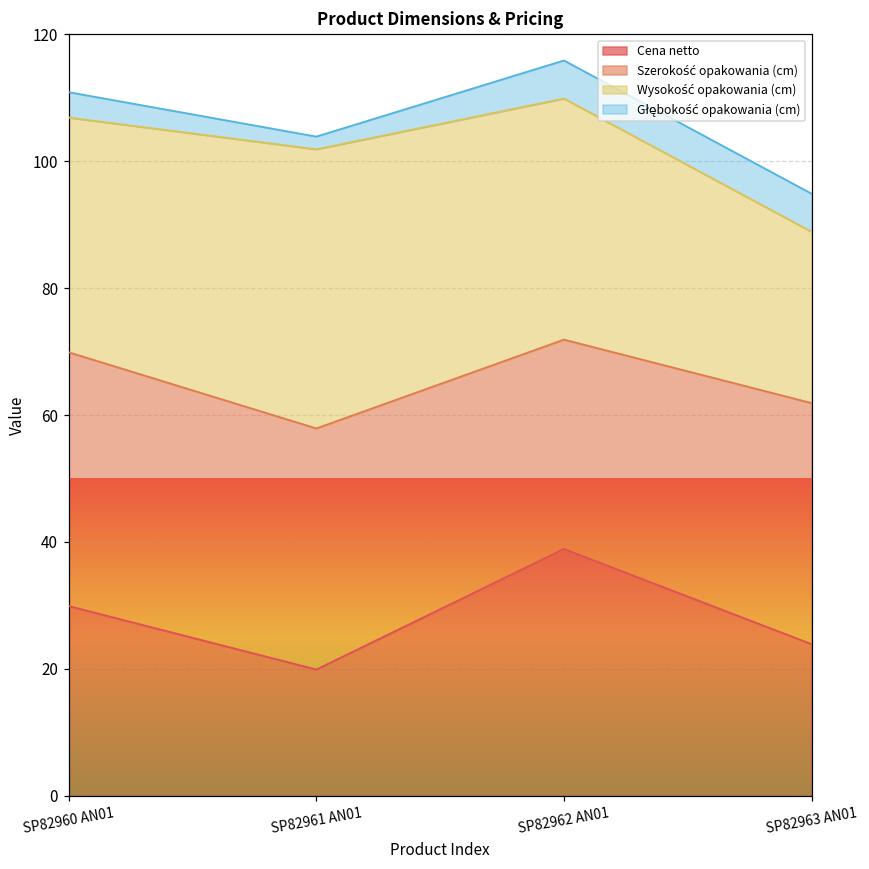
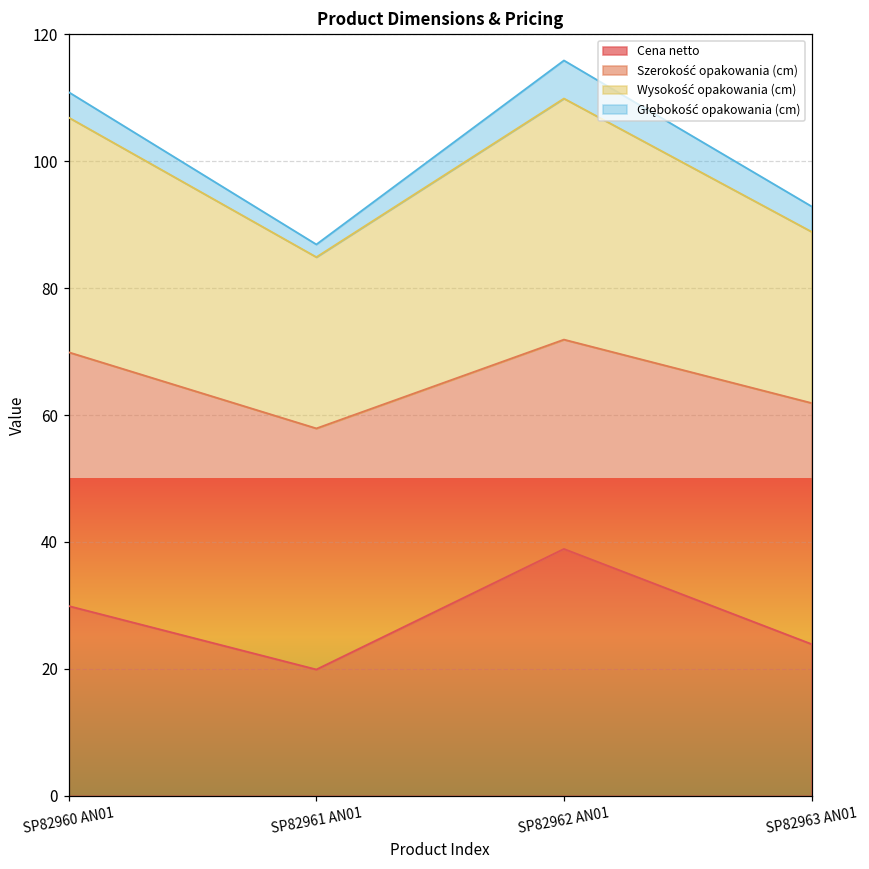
  {
    "Wysokość opakowania (cm)": {
      "SP82960 AN01": 37,
-     "SP82961 AN01": 44,
+     "SP82961 AN01": 27,
      "SP82962 AN01": 38,
      "SP82963 AN01": 27
    },
    "Głębokość opakowania (cm)": {
      "SP82960 AN01": 4,
      "SP82961 AN01": 2,
      "SP82962 AN01": 6,
-     "SP82963 AN01": 6
+     "SP82963 AN01": 4
    }
  }
